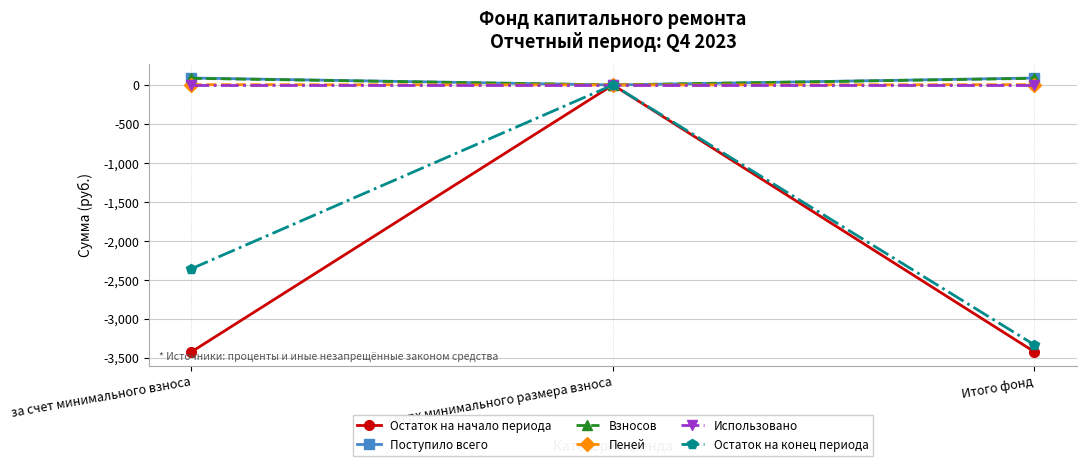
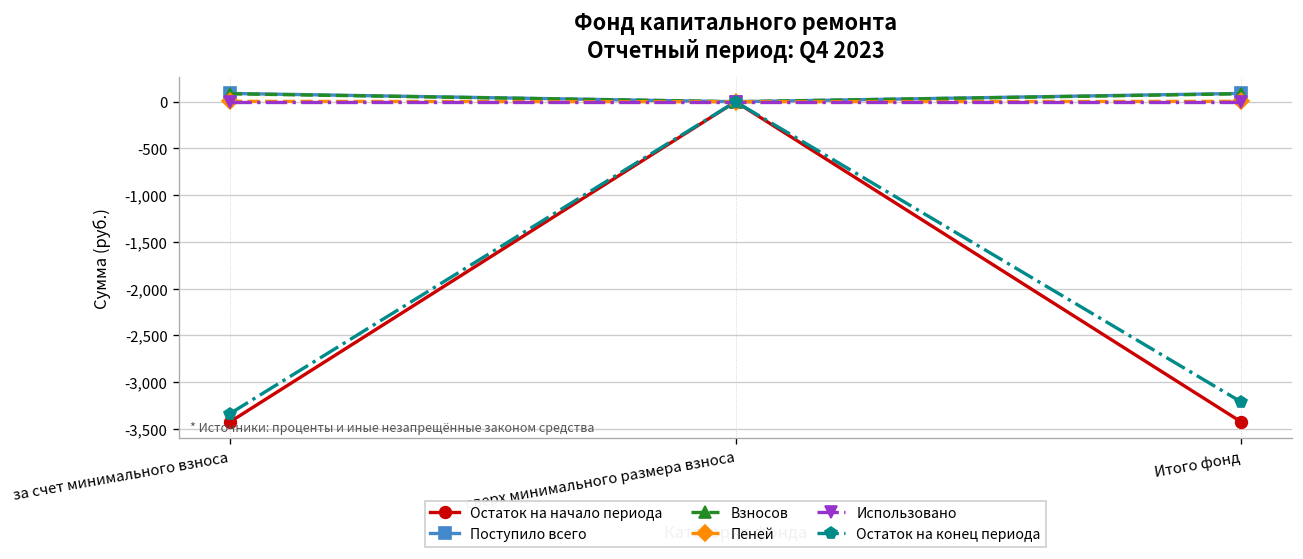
  {
    "Остаток на начало периода": {
      "за счет минимального взноса": "-3,400",
      "Итого фонд": "-3,400"
    },
    "Взносов": {
      "за счет минимального взноса": "100",
      "Итого фонд": "100"
    },
    "Остаток на конец периода": {
-     "за счет минимального взноса": "-2,400",
-     "Итого фонд": "-3,300"
+     "за счет минимального взноса": "-3,300",
+     "Итого фонд": "-3,200"
    }
  }
